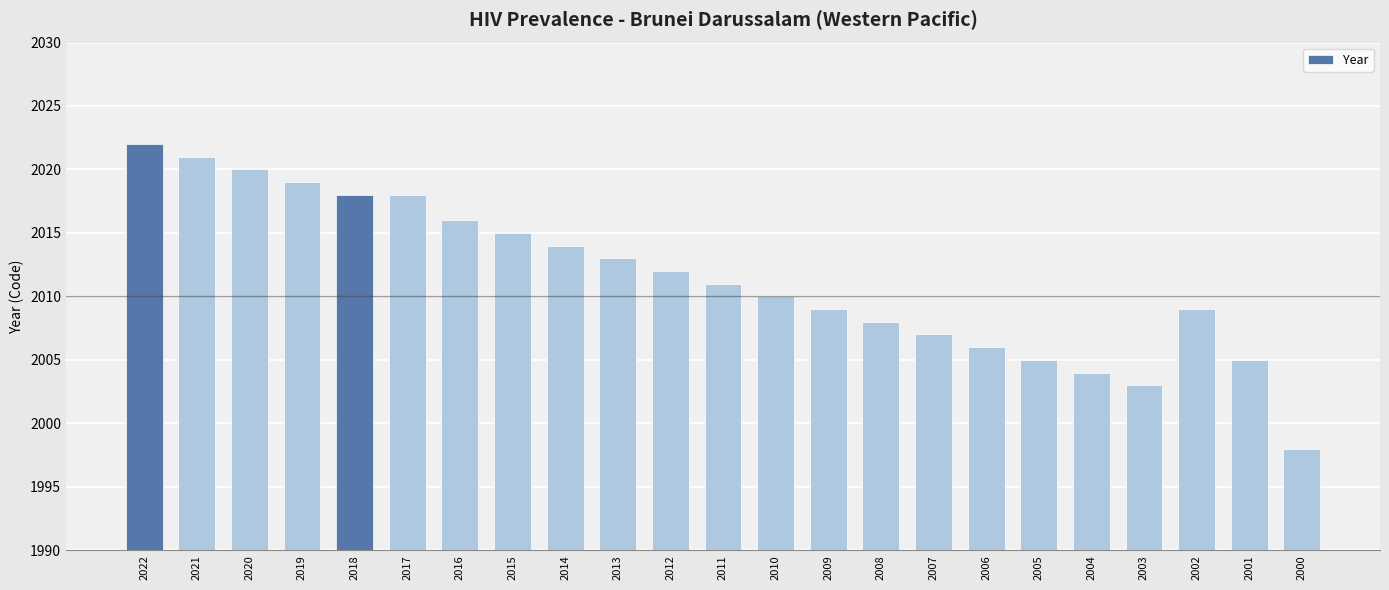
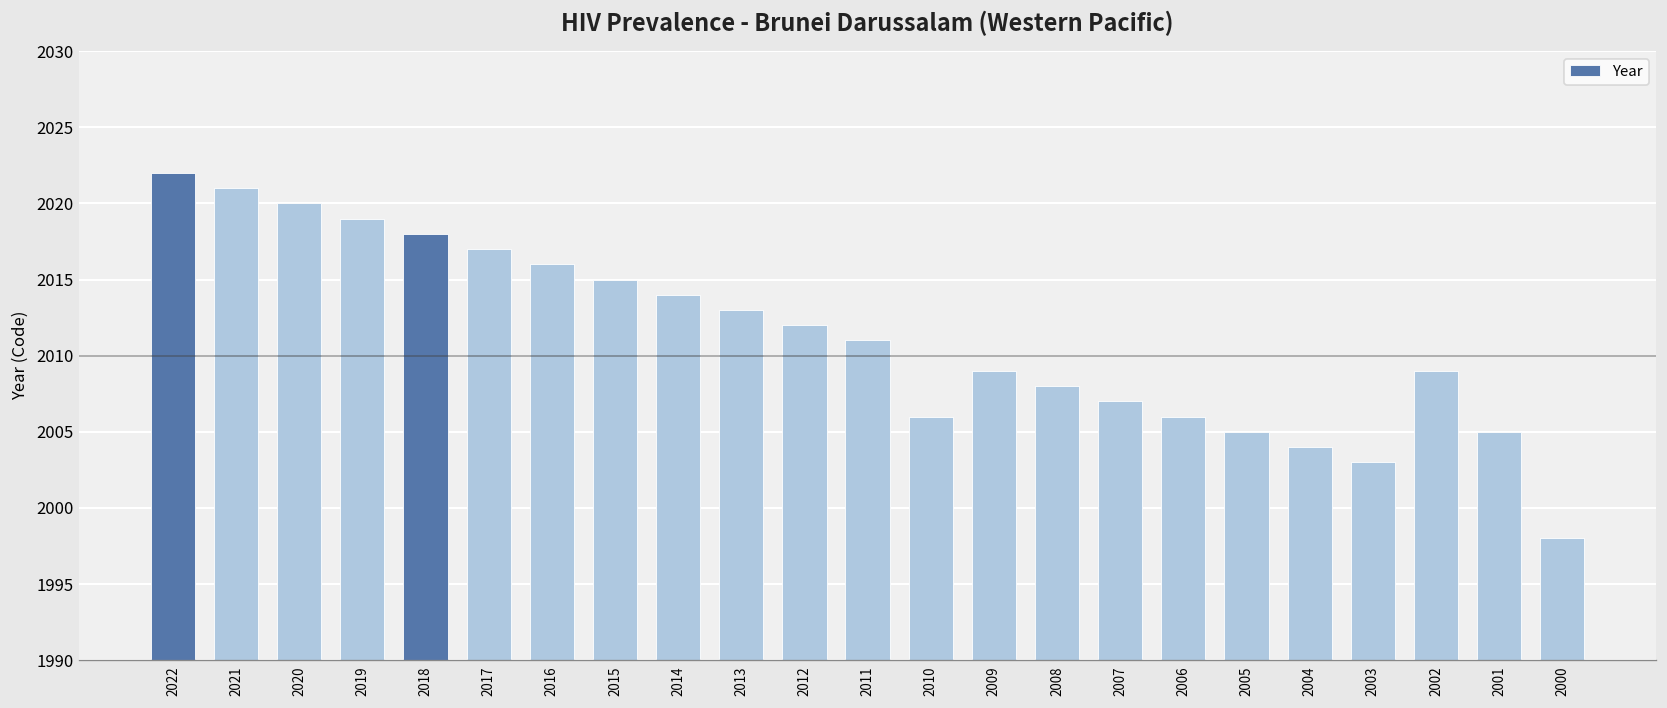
  {
    "2022": 2022,
    "2021": 2021,
    "2020": 2020,
    "2019": 2019,
    "2018": 2018,
-   "2017": 2018,
+   "2017": 2017,
    "2016": 2016,
    "2015": 2015,
    "2014": 2014,
    "2013": 2013,
    "2012": 2012,
    "2011": 2011,
-   "2010": 2010,
+   "2010": 2006,
    "2009": 2009,
    "2008": 2008,
    "2007": 2007,
    "2006": 2006,
    "2005": 2005,
    "2004": 2004,
    "2003": 2003,
    "2002": 2009,
    "2001": 2005,
    "2000": 1998
  }
